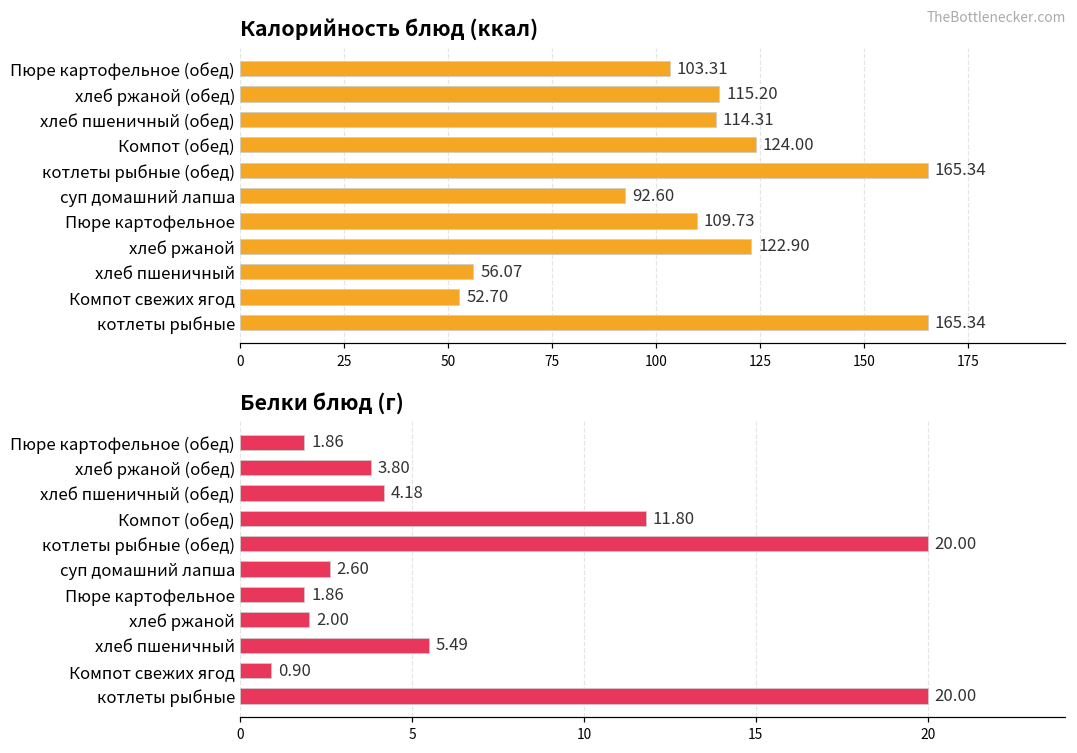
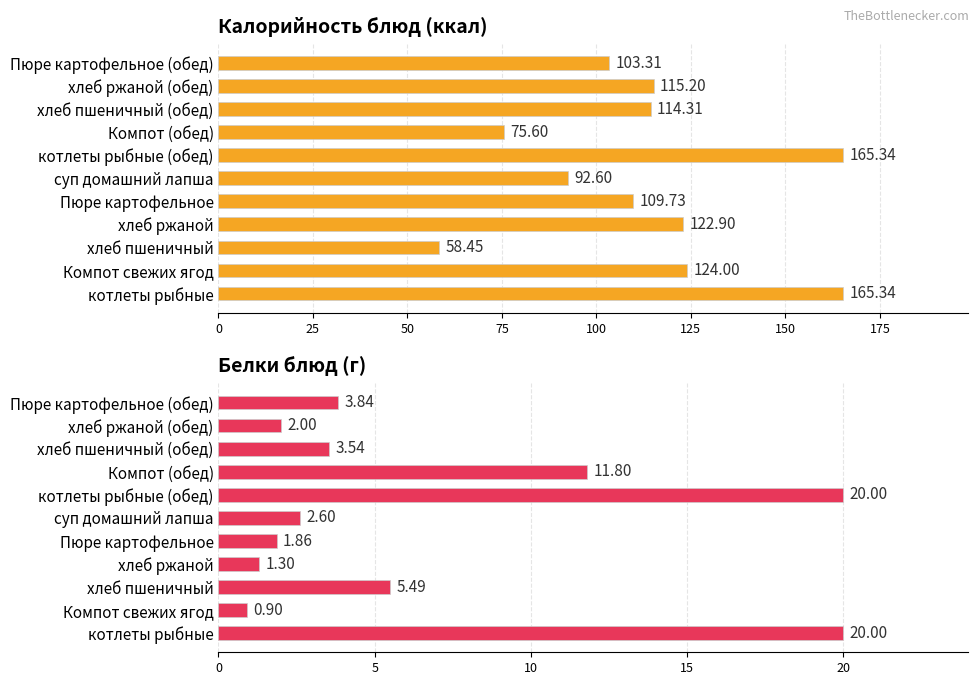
  {
    "Калорийность блюд (ккал)": {
      "Пюре картофельное (обед)": 103.31,
      "хлеб ржаной (обед)": 115.20,
      "хлеб пшеничный (обед)": 114.31,
-     "Компот (обед)": 124.00,
+     "Компот (обед)": 75.60,
      "котлеты рыбные (обед)": 165.34,
      "суп домашний лапша": 92.60,
      "Пюре картофельное": 109.73,
      "хлеб ржаной": 122.90,
-     "хлеб пшеничный": 56.07,
-     "Компот свежих ягод": 52.70,
+     "хлеб пшеничный": 58.45,
+     "Компот свежих ягод": 124.00,
      "котлеты рыбные": 165.34
    },
    "Белки блюд (г)": {
-     "Пюре картофельное (обед)": 1.86,
-     "хлеб ржаной (обед)": 3.80,
-     "хлеб пшеничный (обед)": 4.18,
+     "Пюре картофельное (обед)": 3.84,
+     "хлеб ржаной (обед)": 2.00,
+     "хлеб пшеничный (обед)": 3.54,
      "Компот (обед)": 11.80,
      "котлеты рыбные (обед)": 20.00,
      "суп домашний лапша": 2.60,
      "Пюре картофельное": 1.86,
-     "хлеб ржаной": 2.00,
+     "хлеб ржаной": 1.30,
      "хлеб пшеничный": 5.49,
      "Компот свежих ягод": 0.90,
      "котлеты рыбные": 20.00
    }
  }
